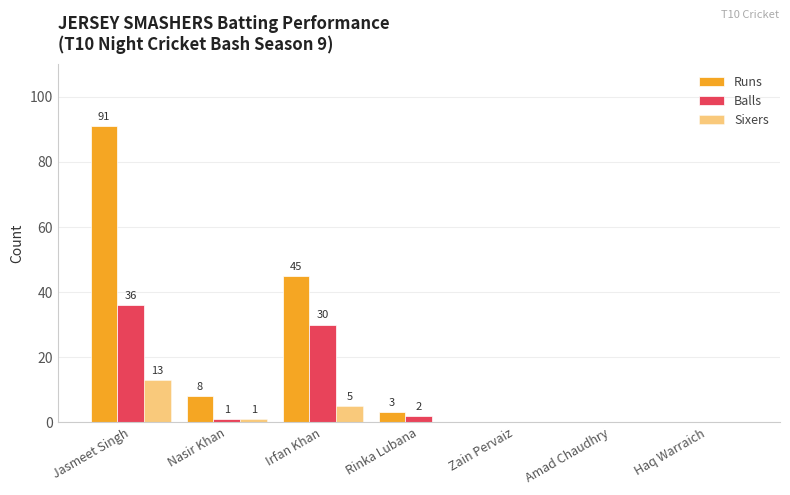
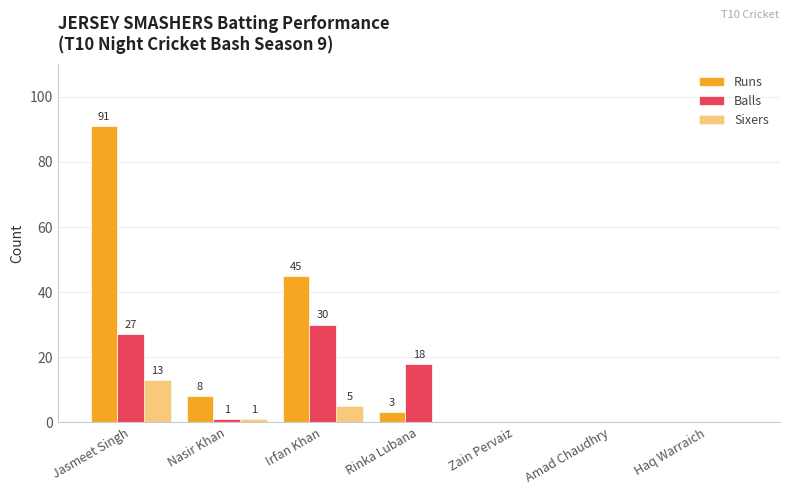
  {
    "Balls": {
-     "Jasmeet Singh": 36,
+     "Jasmeet Singh": 27,
      "Nasir Khan": 1,
      "Irfan Khan": 30,
-     "Rinka Lubana": 2
+     "Rinka Lubana": 18
    }
  }
